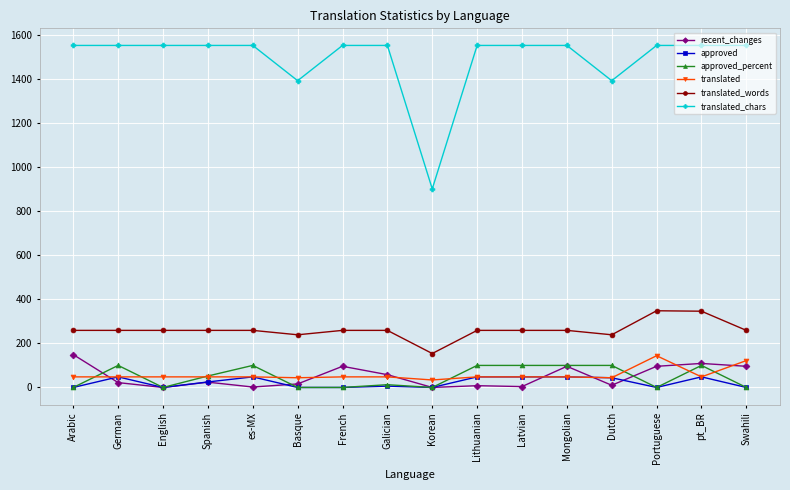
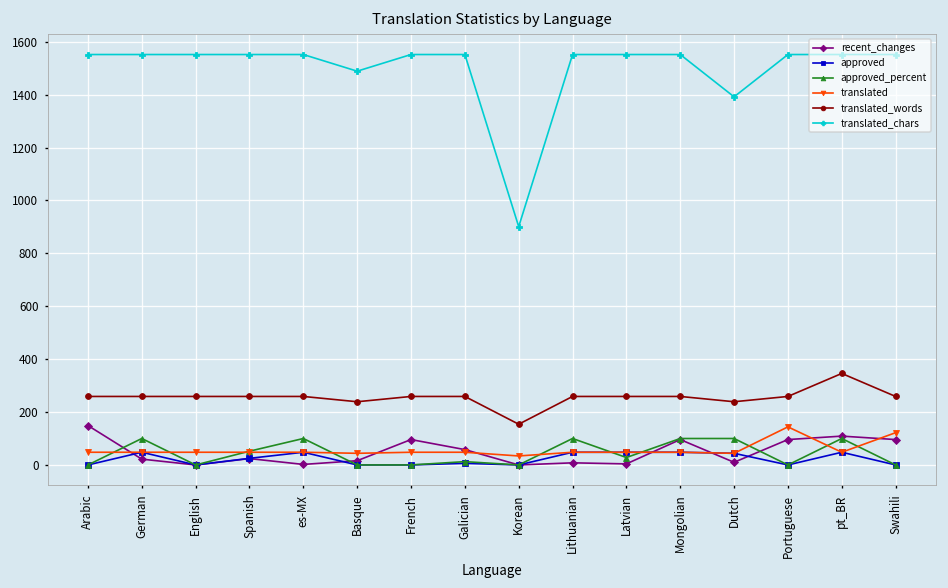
  {
    "recent_changes": {
      "Arabic": 150,
      "German": 20,
      "es-MX": 0,
      "Basque": 20,
      "French": 100,
      "Lithuanian": 10,
      "Latvian": 0,
      "Dutch": 10,
      "Portuguese": 100,
      "Swahili": 100
    },
    "approved_percent": {
      "German": 100,
      "es-MX": 100,
      "Lithuanian": 100,
-     "Latvian": 100,
+     "Latvian": 30,
      "Dutch": 100
    },
    "translated": {
      "Arabic": 50,
      "English": 50,
      "Basque": 40,
      "French": 50,
      "Korean": 30,
      "Portuguese": 140,
      "Swahili": 120
    },
    "translated_words": {
      "Arabic": 260,
      "German": 260,
      "English": 260,
      "Spanish": 260,
      "es-MX": 260,
      "Basque": 240,
      "French": 260,
      "Galician": 260,
      "Korean": 150,
      "Lithuanian": 260,
      "Latvian": 260,
      "Mongolian": 260,
      "Dutch": 240,
-     "Portuguese": 350,
+     "Portuguese": 260,
      "pt_BR": 350,
      "Swahili": 260
    },
    "translated_chars": {
      "Arabic": 1550,
      "German": 1550,
      "English": 1550,
      "Spanish": 1550,
      "es-MX": 1550,
-     "Basque": 1390,
+     "Basque": 1490,
      "French": 1550,
      "Galician": 1550,
      "Korean": 900,
      "Lithuanian": 1550,
      "Latvian": 1550,
      "Mongolian": 1550,
      "Dutch": 1390,
      "Portuguese": 1550
    }
  }
